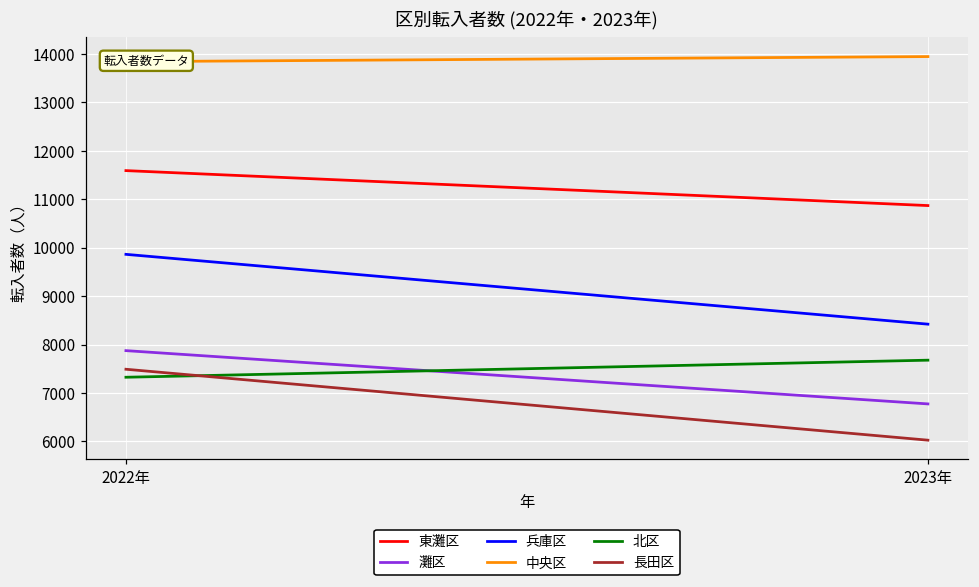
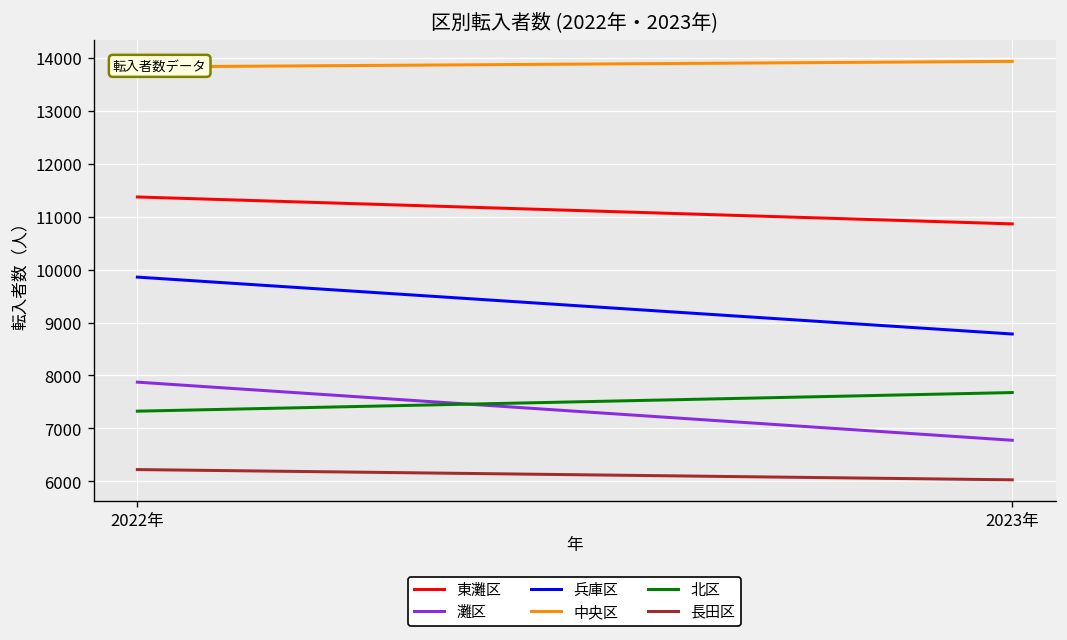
  {
    "東灘区": {
-     "2022年": 11600,
+     "2022年": 11400,
      "2023年": 10900
    },
    "灘区": {
      "2022年": 7900,
      "2023年": 6800
    },
    "兵庫区": {
      "2022年": 9900,
-     "2023年": 8400
+     "2023年": 8800
    },
    "中央区": {
      "2023年": 13900
    },
    "北区": {
      "2022年": 7300,
      "2023年": 7700
    },
    "長田区": {
-     "2022年": 7500,
+     "2022年": 6200,
      "2023年": 6000
    }
  }
